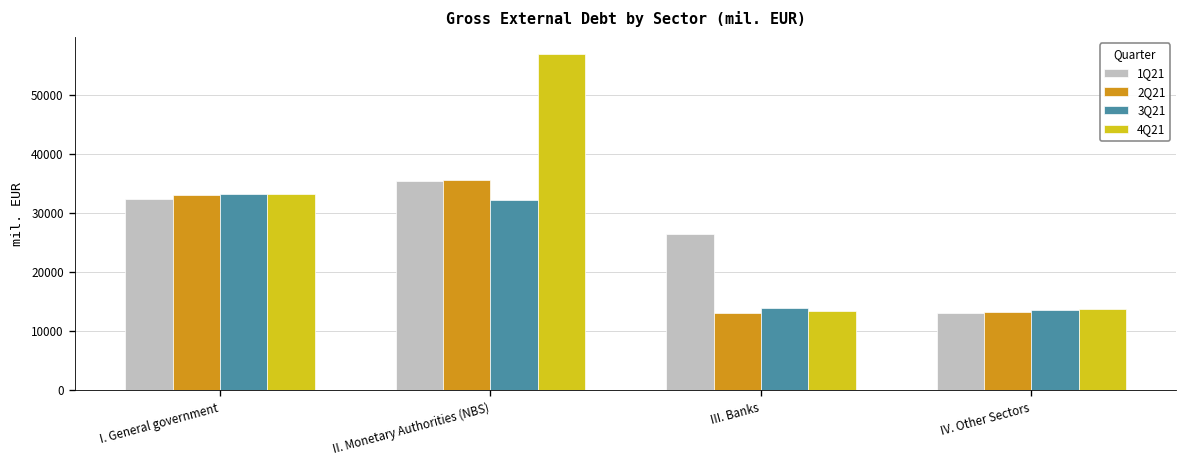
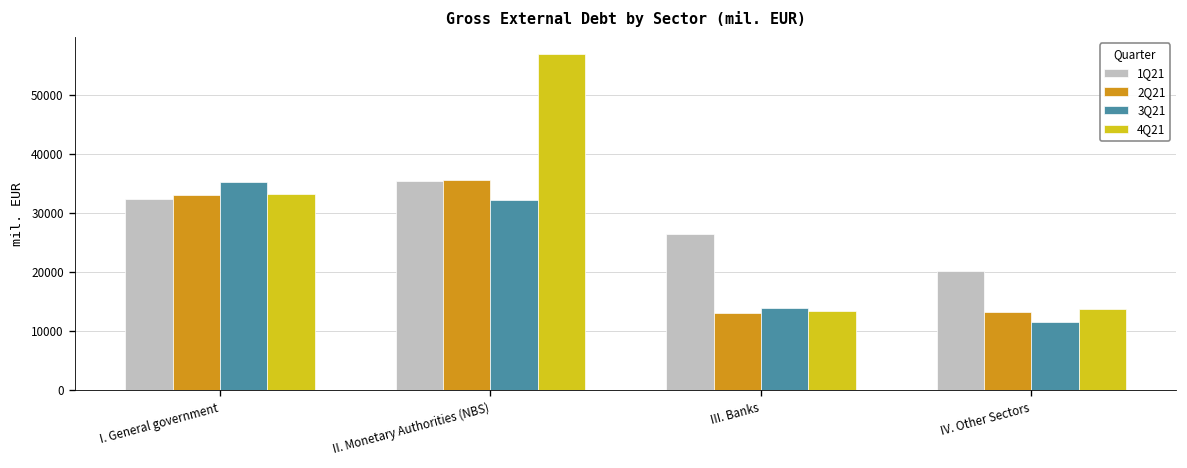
  {
    "1Q21": {
      "I. General government": 32000,
      "II. Monetary Authorities (NBS)": 35000,
      "III. Banks": 26000,
-     "IV. Other Sectors": 13000
+     "IV. Other Sectors": 20000
    },
    "3Q21": {
-     "I. General government": 33000,
+     "I. General government": 35000,
      "II. Monetary Authorities (NBS)": 32000,
      "III. Banks": 14000,
-     "IV. Other Sectors": 14000
+     "IV. Other Sectors": 12000
    }
  }
